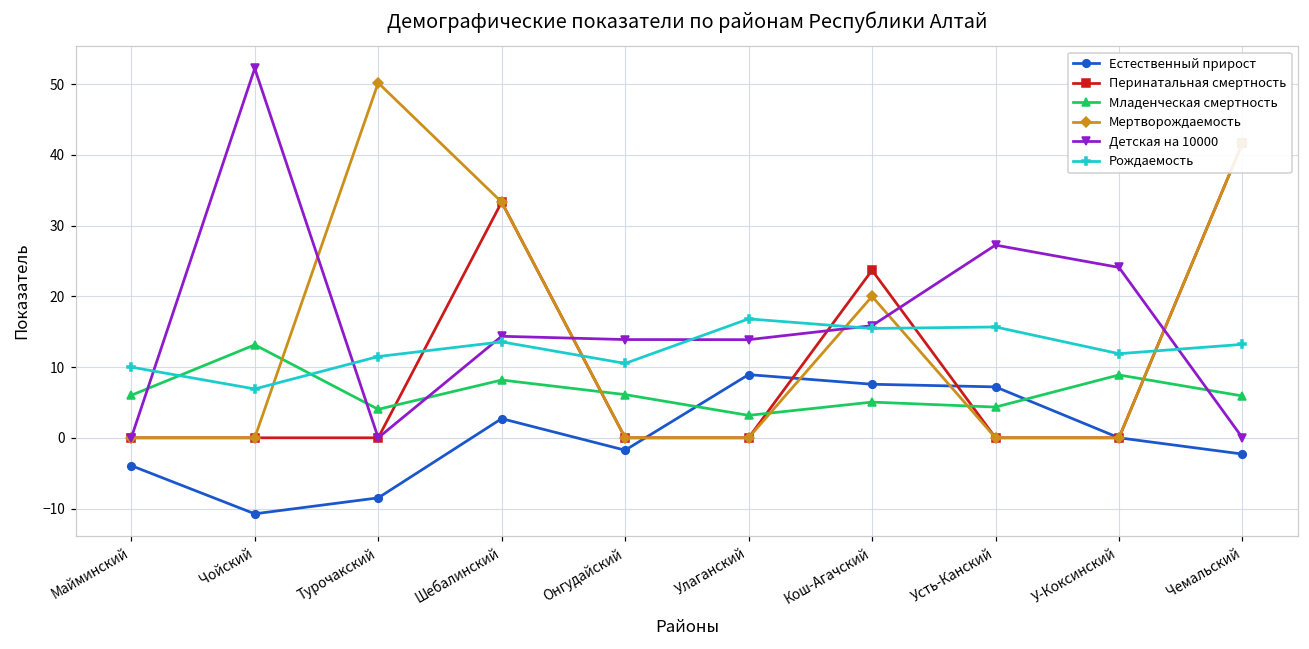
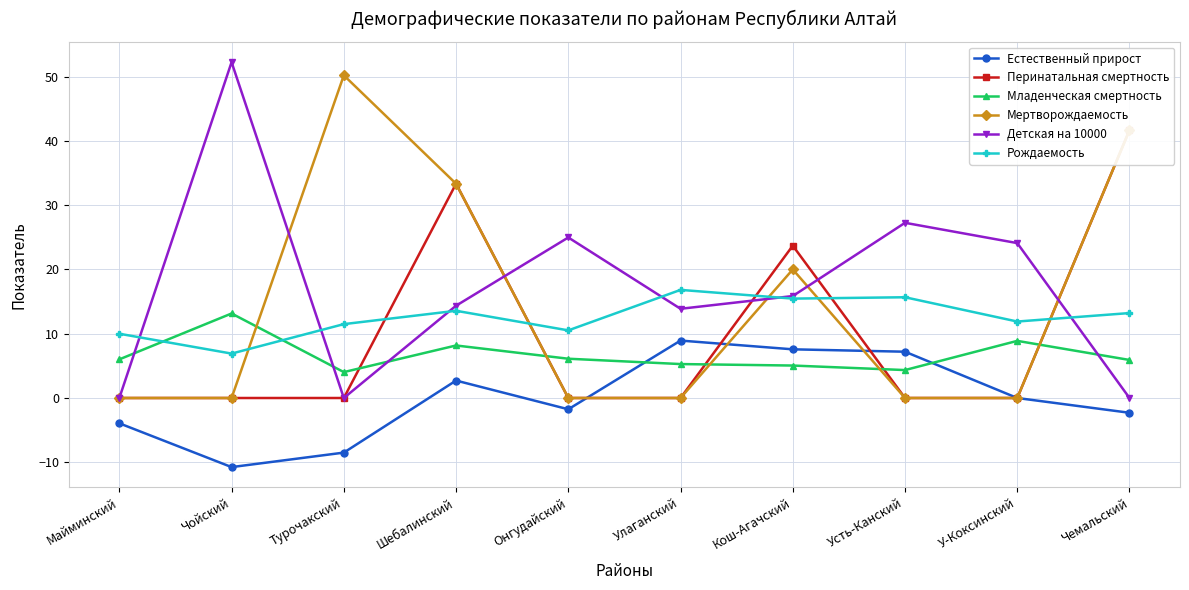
  {
    "Естественный прирост": {
      "Майминский": -4,
      "Чойский": -11,
      "Турочакский": -8,
      "Шебалинский": 3,
      "Онгудайский": -2,
      "Улаганский": 9,
      "Кош-Агачский": 8,
      "Усть-Канский": 7,
      "Чемальский": -2
    },
    "Перинатальная смертность": {
      "Кош-Агачский": 24
    },
    "Младенческая смертность": {
      "Майминский": 6,
      "Чойский": 13,
      "Турочакский": 4,
      "Шебалинский": 8,
      "Онгудайский": 6,
-     "Улаганский": 3,
+     "Улаганский": 5,
      "Кош-Агачский": 5,
      "Усть-Канский": 4,
      "У-Коксинский": 9,
      "Чемальский": 6
    },
    "Мертворождаемость": {
      "Турочакский": 50,
      "Кош-Агачский": 20
    },
    "Детская на 10000": {
      "Чойский": 52,
      "Шебалинский": 14,
-     "Онгудайский": 14,
+     "Онгудайский": 25,
      "Улаганский": 14,
      "Кош-Агачский": 16,
      "Усть-Канский": 27,
      "У-Коксинский": 24,
      "Чемальский": 0
    },
    "Рождаемость": {
      "Майминский": 10,
      "Чойский": 7,
      "Турочакский": 11,
      "Шебалинский": 14,
      "Онгудайский": 11,
      "Улаганский": 17,
      "Кош-Агачский": 15,
      "Усть-Канский": 16,
      "У-Коксинский": 12,
      "Чемальский": 13
    }
  }
